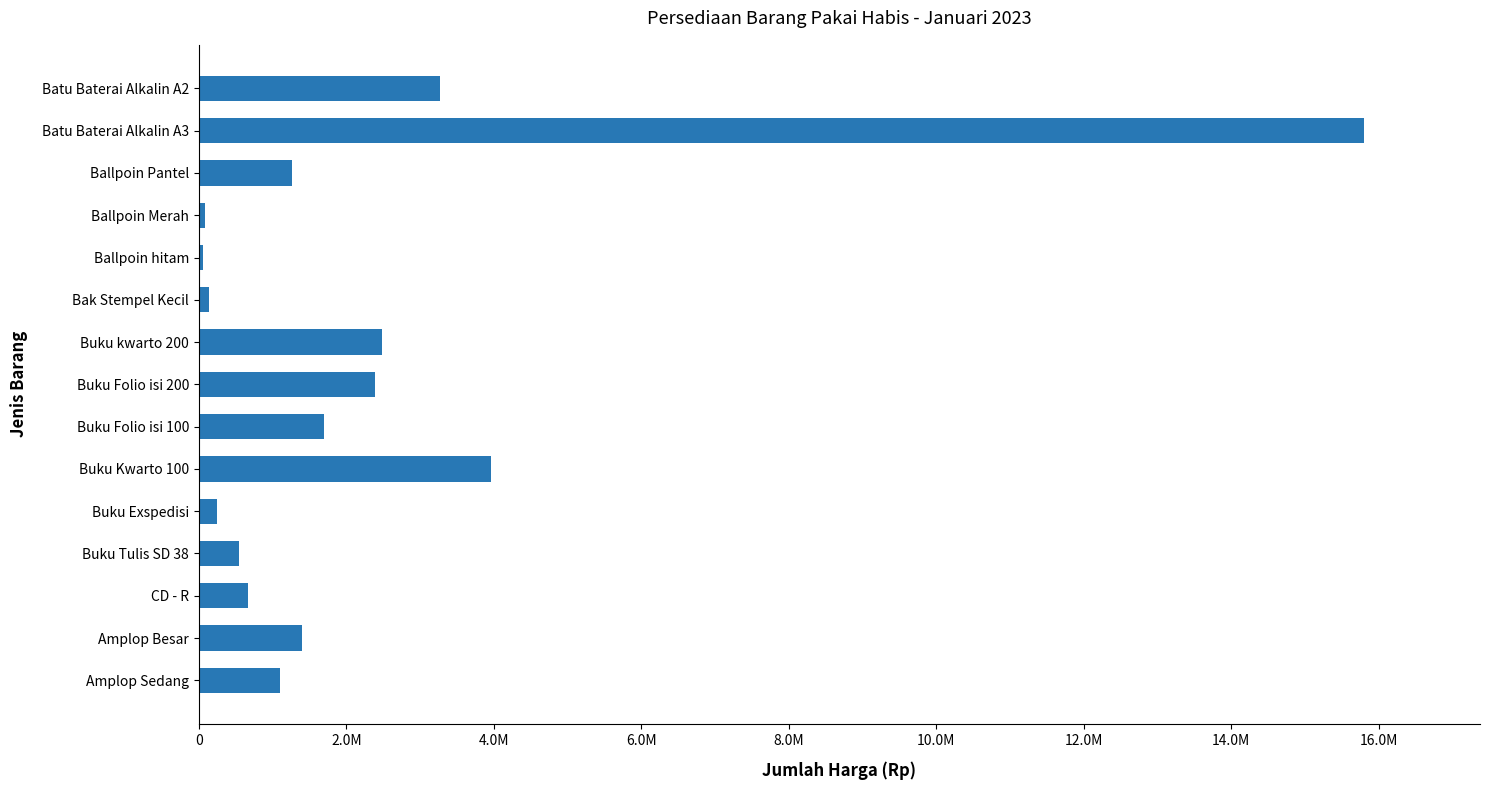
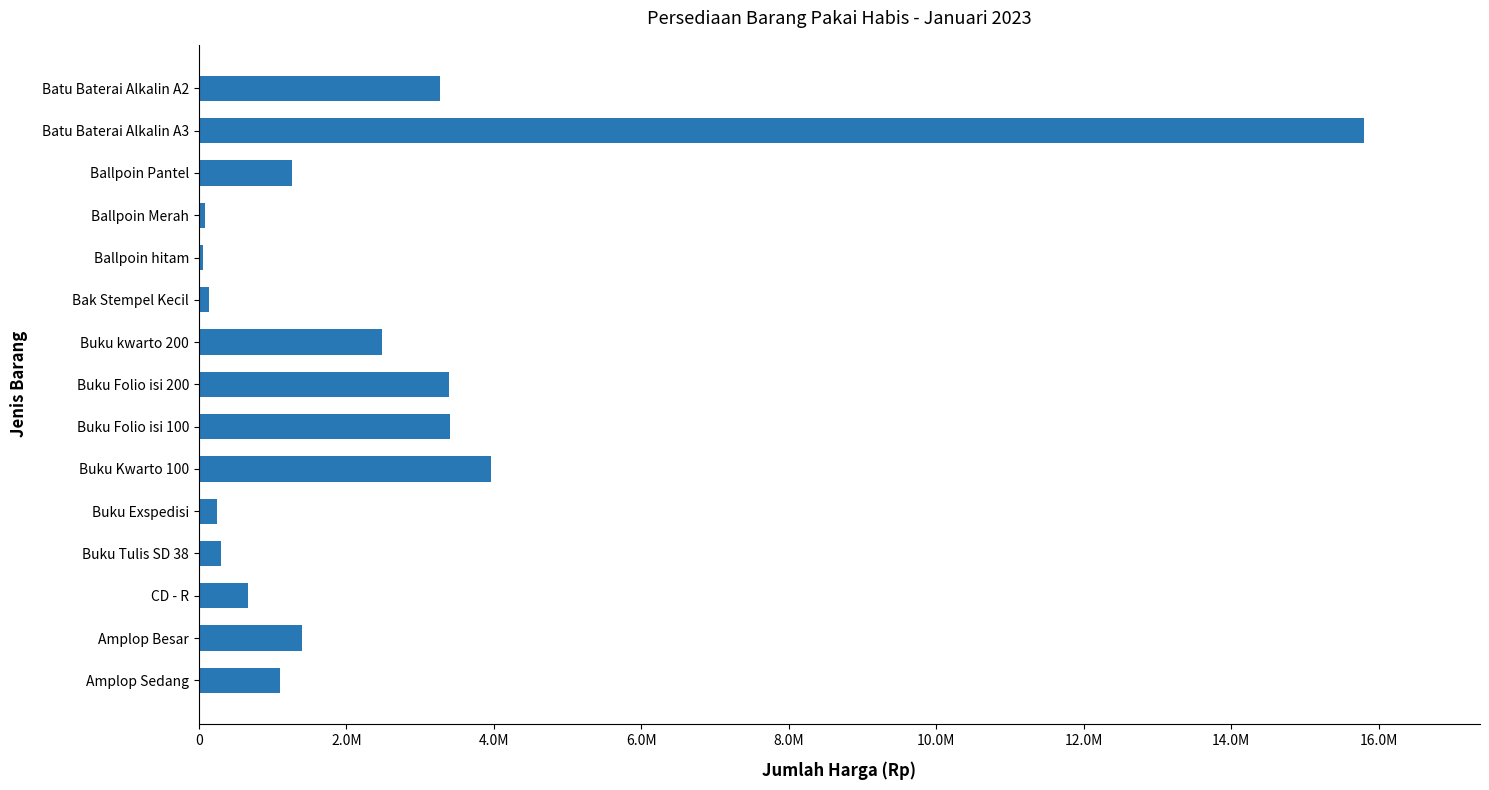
  {
    "Batu Baterai Alkalin A2": 3300000,
    "Batu Baterai Alkalin A3": 15800000,
    "Ballpoin Pantel": 1300000,
    "Ballpoin Merah": 100000,
    "Ballpoin hitam": 100000,
    "Bak Stempel Kecil": 100000,
    "Buku kwarto 200": 2500000,
-   "Buku Folio isi 200": 2400000,
-   "Buku Folio isi 100": 1700000,
+   "Buku Folio isi 200": 3400000,
+   "Buku Folio isi 100": 3400000,
    "Buku Kwarto 100": 4000000,
    "Buku Exspedisi": 200000,
-   "Buku Tulis SD 38": 500000,
+   "Buku Tulis SD 38": 300000,
    "CD - R": 700000,
    "Amplop Besar": 1400000,
    "Amplop Sedang": 1100000
  }
